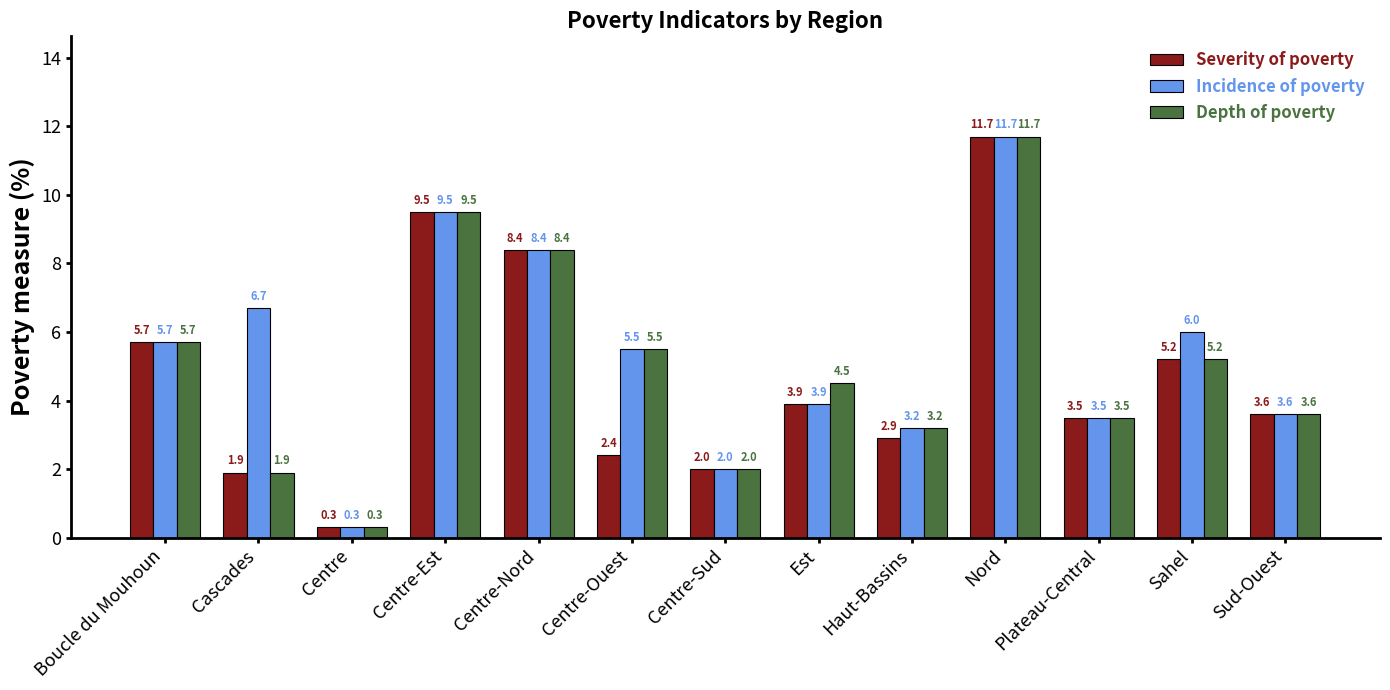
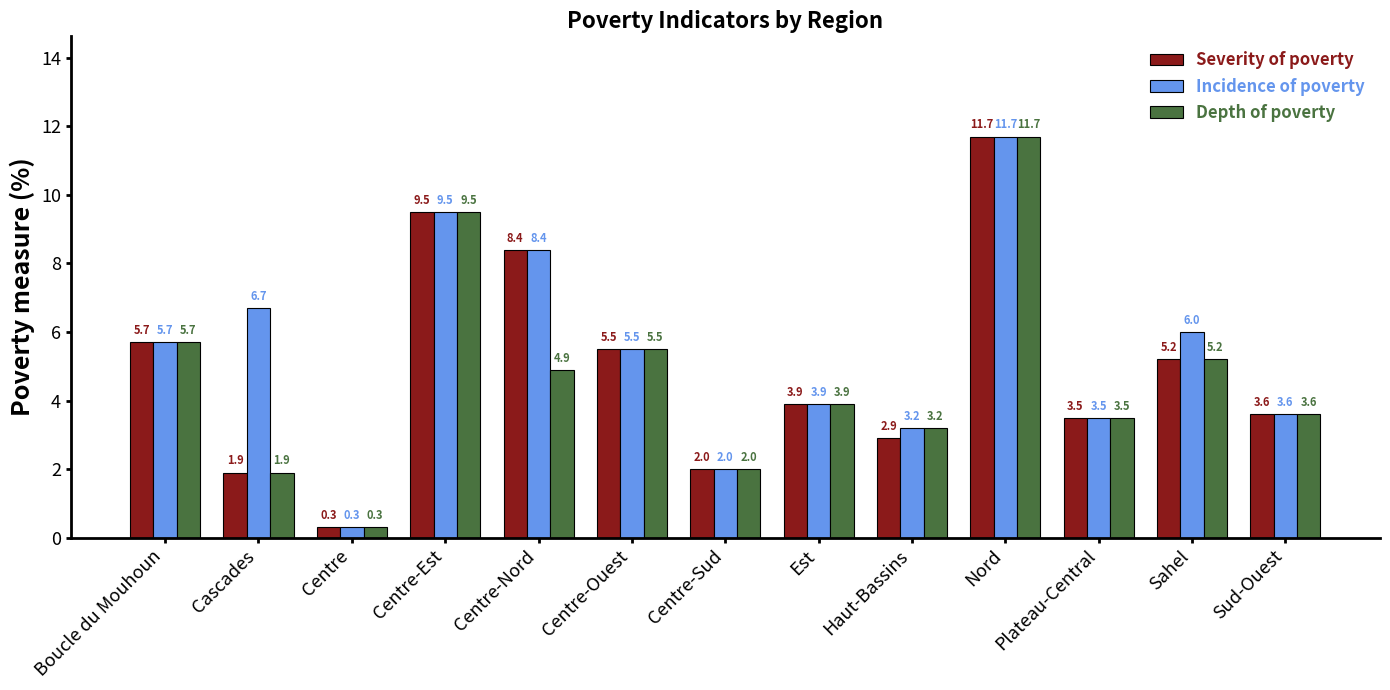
  {
    "Severity of poverty": {
      "Boucle du Mouhoun": 5.7,
      "Cascades": 1.9,
      "Centre": 0.3,
      "Centre-Est": 9.5,
      "Centre-Nord": 8.4,
-     "Centre-Ouest": 2.4,
+     "Centre-Ouest": 5.5,
      "Centre-Sud": 2.0,
      "Est": 3.9,
      "Haut-Bassins": 2.9,
      "Nord": 11.7,
      "Plateau-Central": 3.5,
      "Sahel": 5.2,
      "Sud-Ouest": 3.6
    },
    "Incidence of poverty": {
      "Boucle du Mouhoun": 5.7,
      "Cascades": 6.7,
      "Centre": 0.3,
      "Centre-Est": 9.5,
      "Centre-Nord": 8.4,
      "Centre-Ouest": 5.5,
      "Centre-Sud": 2.0,
      "Est": 3.9,
      "Haut-Bassins": 3.2,
      "Nord": 11.7,
      "Plateau-Central": 3.5,
      "Sahel": 6.0,
      "Sud-Ouest": 3.6
    },
    "Depth of poverty": {
      "Boucle du Mouhoun": 5.7,
      "Cascades": 1.9,
      "Centre": 0.3,
      "Centre-Est": 9.5,
-     "Centre-Nord": 8.4,
+     "Centre-Nord": 4.9,
      "Centre-Ouest": 5.5,
      "Centre-Sud": 2.0,
-     "Est": 4.5,
+     "Est": 3.9,
      "Haut-Bassins": 3.2,
      "Nord": 11.7,
      "Plateau-Central": 3.5,
      "Sahel": 5.2,
      "Sud-Ouest": 3.6
    }
  }
